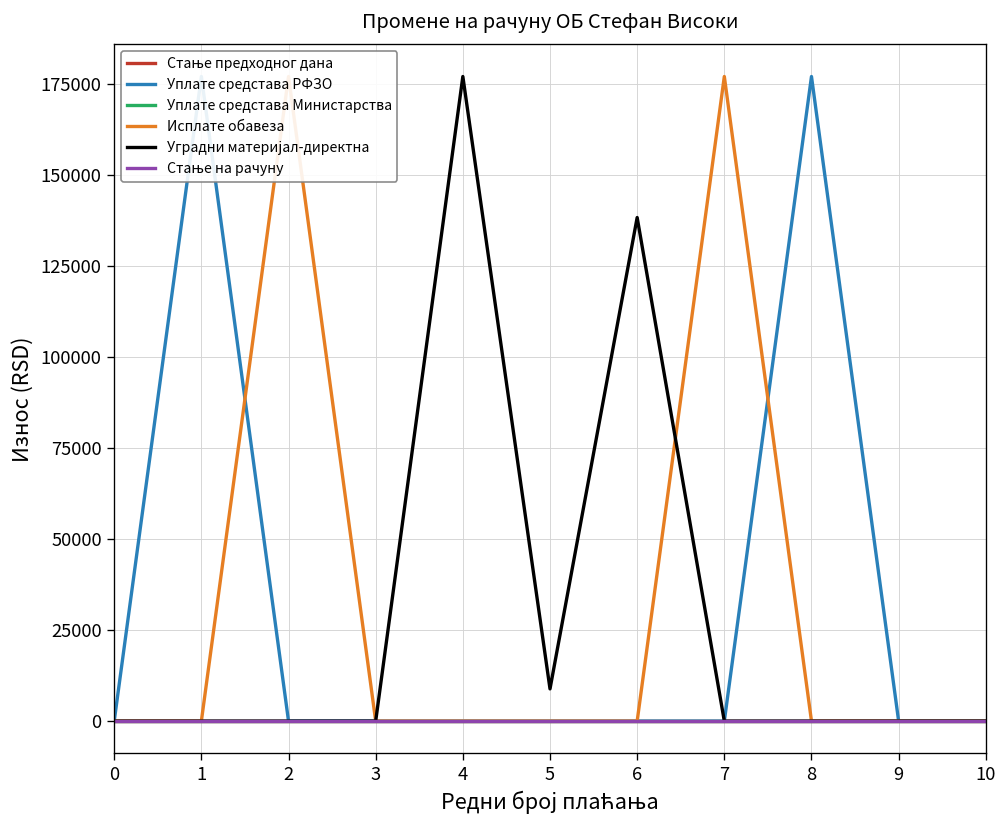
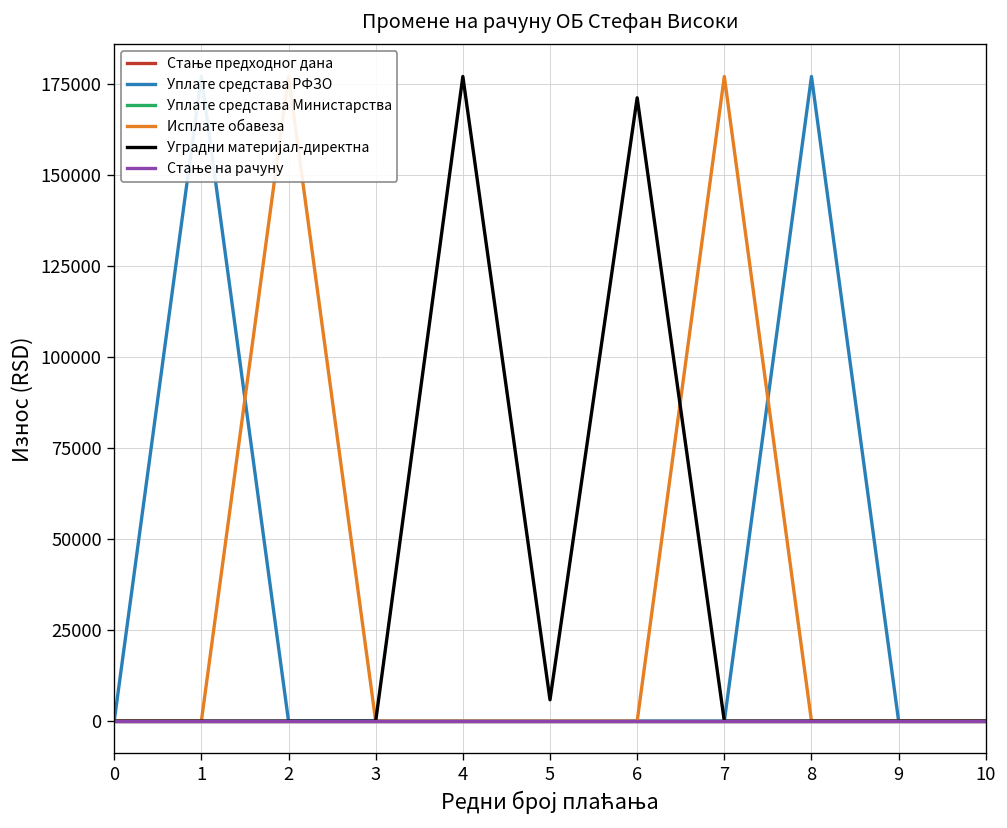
  {
    "Уплате средстава РФЗО": {
      "8": 177000
    },
    "Исплате обавеза": {
      "7": 177000
    },
    "Уградни материјал-директна": {
      "4": 177000,
-     "5": 9000,
-     "6": 138000
+     "5": 6000,
+     "6": 171000
    }
  }
